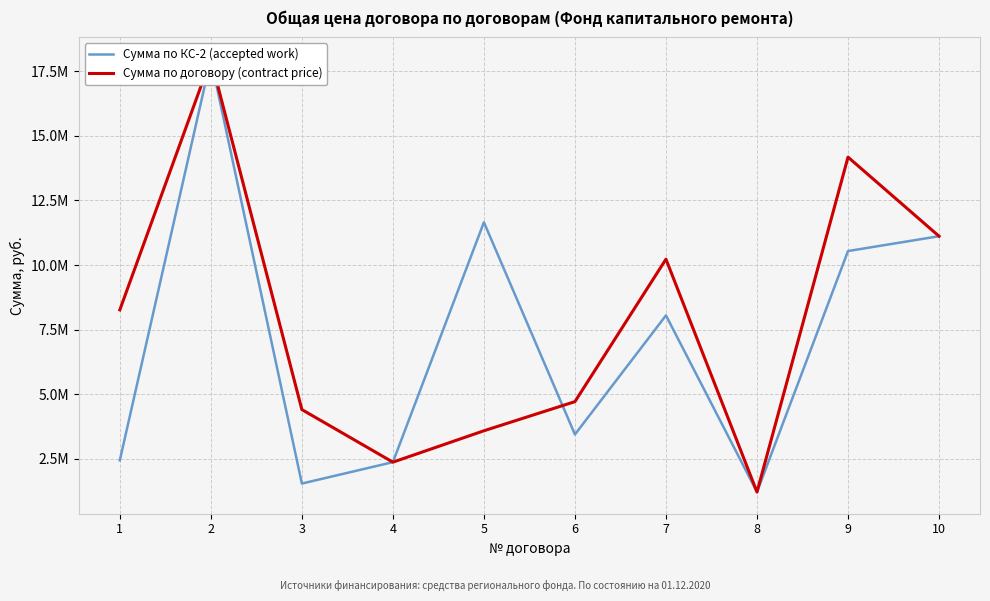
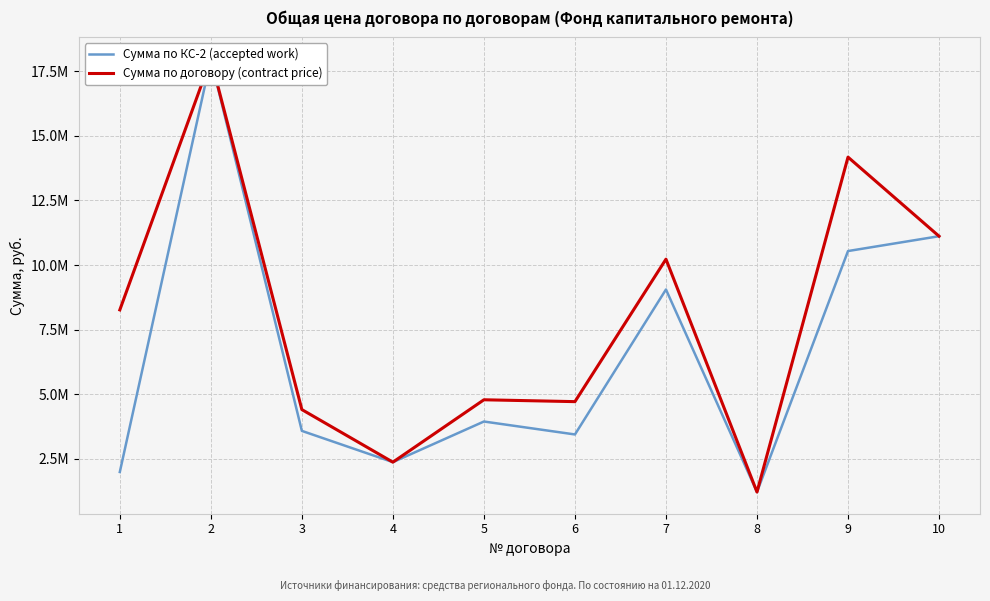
  {
    "Сумма по КС-2 (accepted work)": {
-     "1": 2400000,
-     "3": 1500000,
-     "5": 11700000,
+     "1": 2000000,
+     "3": 3600000,
+     "5": 3900000,
      "6": 3400000,
-     "7": 8000000,
+     "7": 9000000,
      "9": 10500000
    },
    "Сумма по договору (contract price)": {
      "1": 8300000,
      "3": 4400000,
-     "5": 3600000,
+     "5": 4800000,
      "6": 4700000,
      "7": 10200000,
      "9": 14200000
    }
  }
